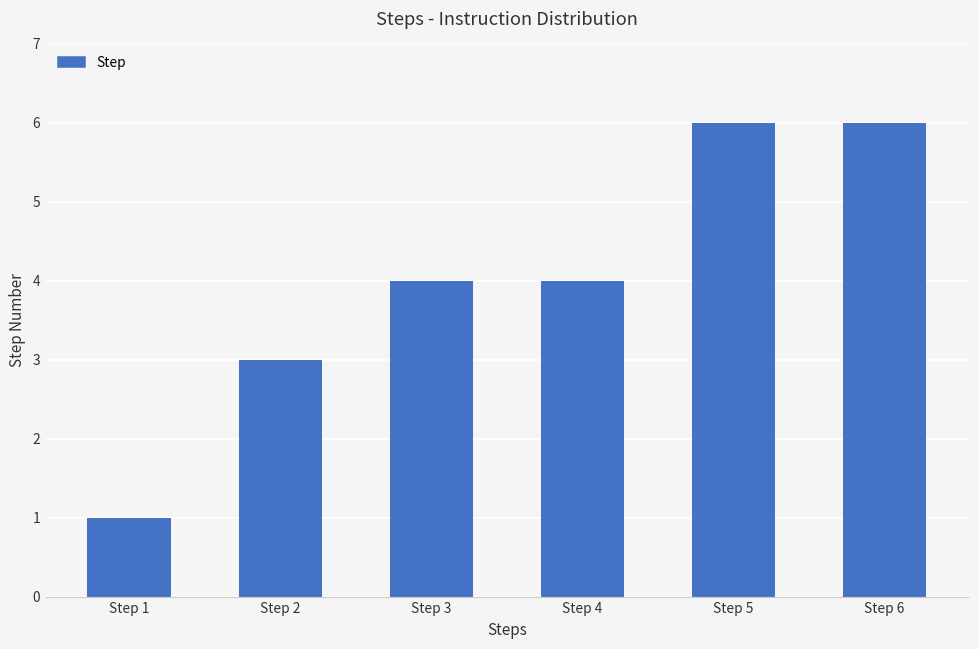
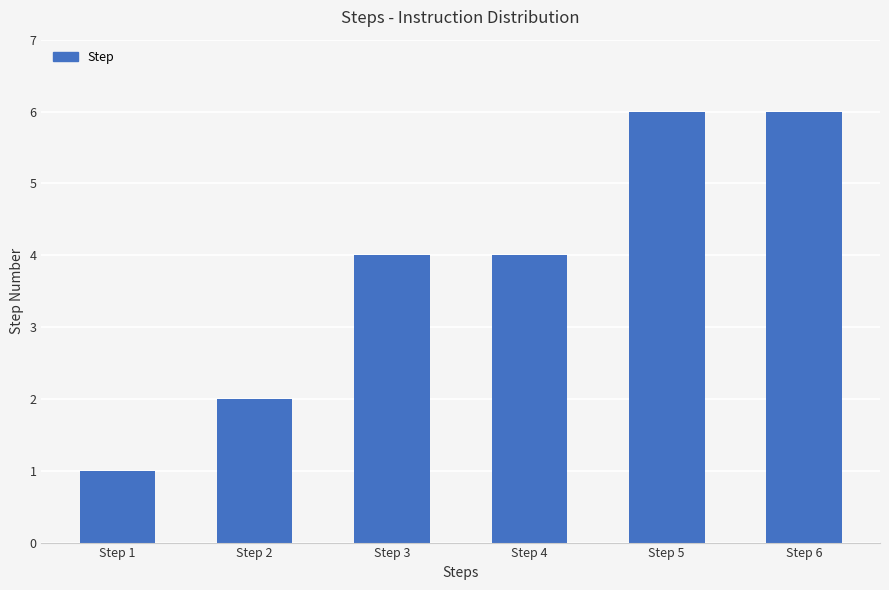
  {
    "Step 1": 1,
-   "Step 2": 3,
+   "Step 2": 2,
    "Step 3": 4,
    "Step 4": 4,
    "Step 5": 6,
    "Step 6": 6
  }
